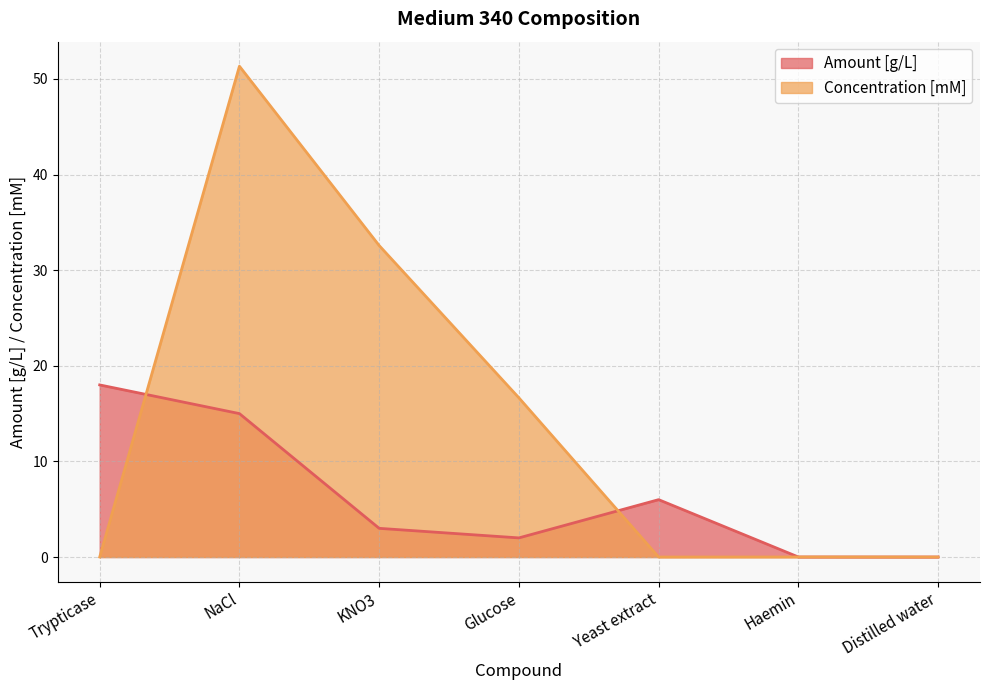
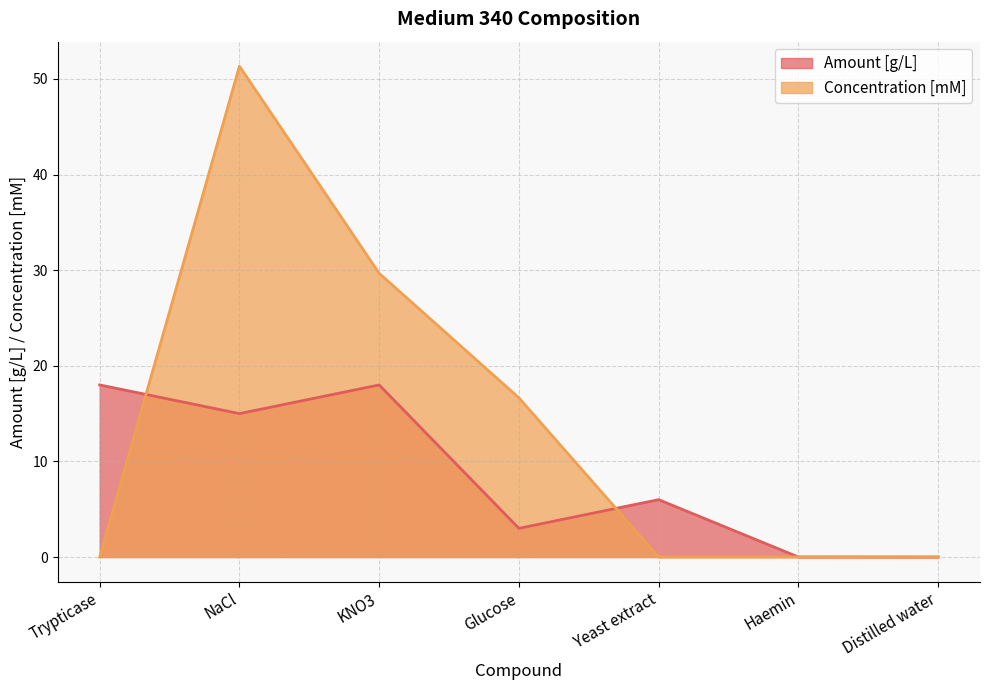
  {
    "Amount [g/L]": {
      "Trypticase": 18,
      "NaCl": 15,
-     "KNO3": 3,
-     "Glucose": 2,
+     "KNO3": 18,
+     "Glucose": 3,
      "Yeast extract": 6
    },
    "Concentration [mM]": {
      "Trypticase": 0,
      "NaCl": 51,
-     "KNO3": 33,
+     "KNO3": 30,
      "Glucose": 17,
      "Yeast extract": 0
    }
  }
